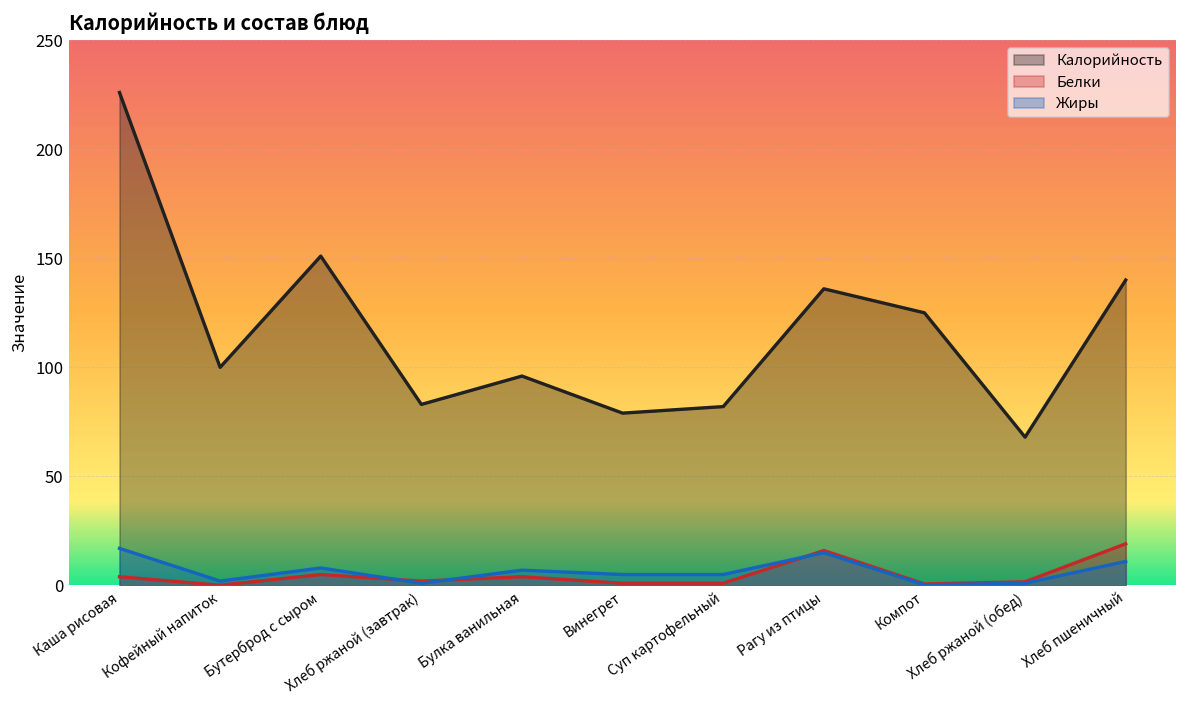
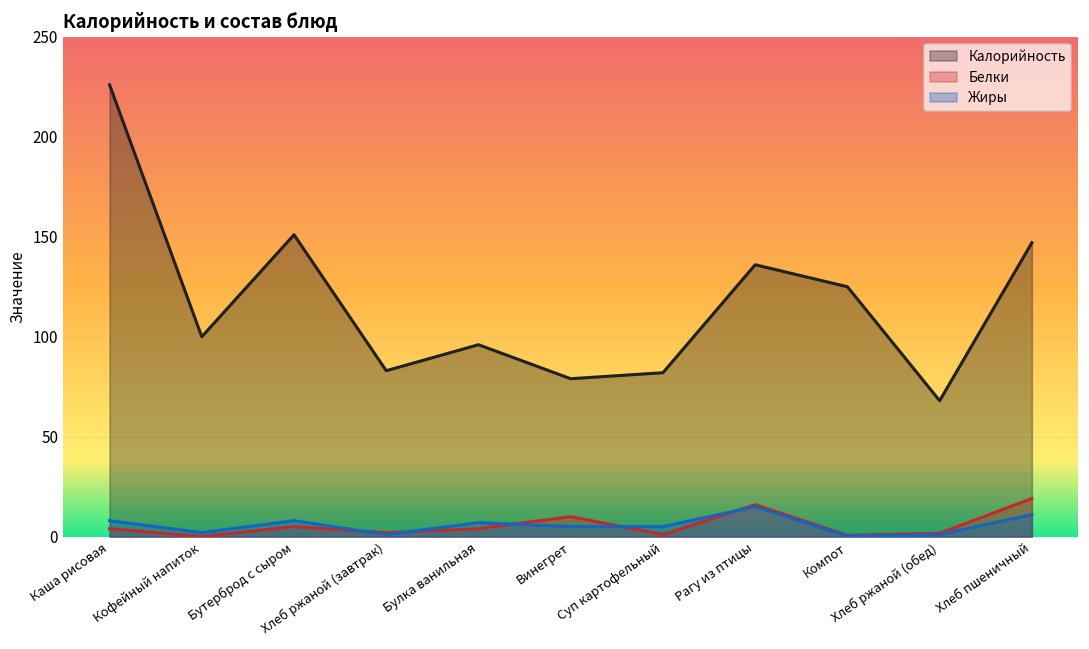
  {
    "Калорийность": {
      "Каша рисовая": 226,
      "Кофейный напиток": 100,
      "Бутерброд с сыром": 151,
      "Хлеб ржаной (завтрак)": 83,
      "Булка ванильная": 96,
      "Винегрет": 79,
      "Суп картофельный": 82,
      "Рагу из птицы": 136,
      "Компот": 125,
      "Хлеб ржаной (обед)": 68,
-     "Хлеб пшеничный": 140
+     "Хлеб пшеничный": 147
    },
    "Белки": {
      "Каша рисовая": 4,
      "Кофейный напиток": 0,
      "Бутерброд с сыром": 5,
      "Булка ванильная": 4,
-     "Винегрет": 1,
+     "Винегрет": 10,
      "Суп картофельный": 1,
      "Хлеб пшеничный": 19
    },
    "Жиры": {
-     "Каша рисовая": 17,
+     "Каша рисовая": 8,
      "Кофейный напиток": 2,
      "Бутерброд с сыром": 8,
      "Булка ванильная": 7,
      "Винегрет": 5,
      "Суп картофельный": 5,
      "Хлеб пшеничный": 11
    }
  }
